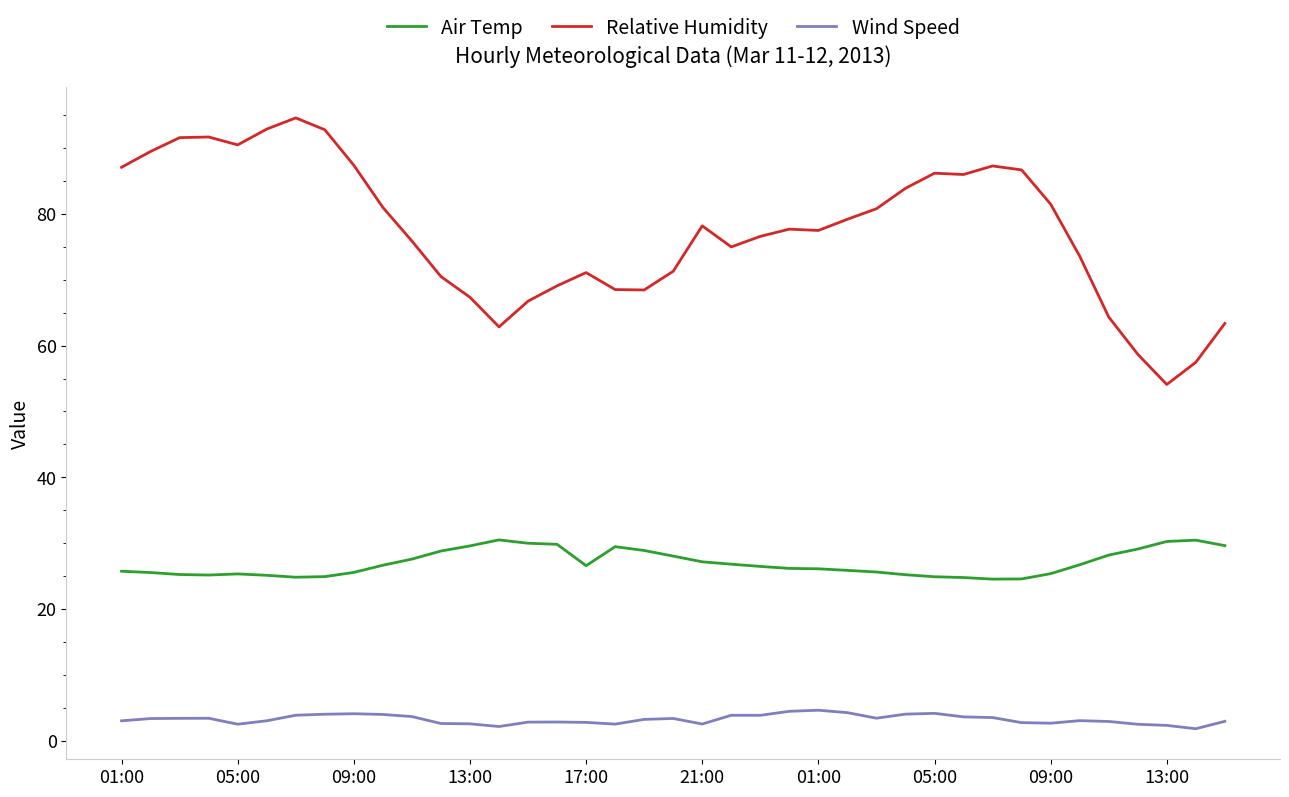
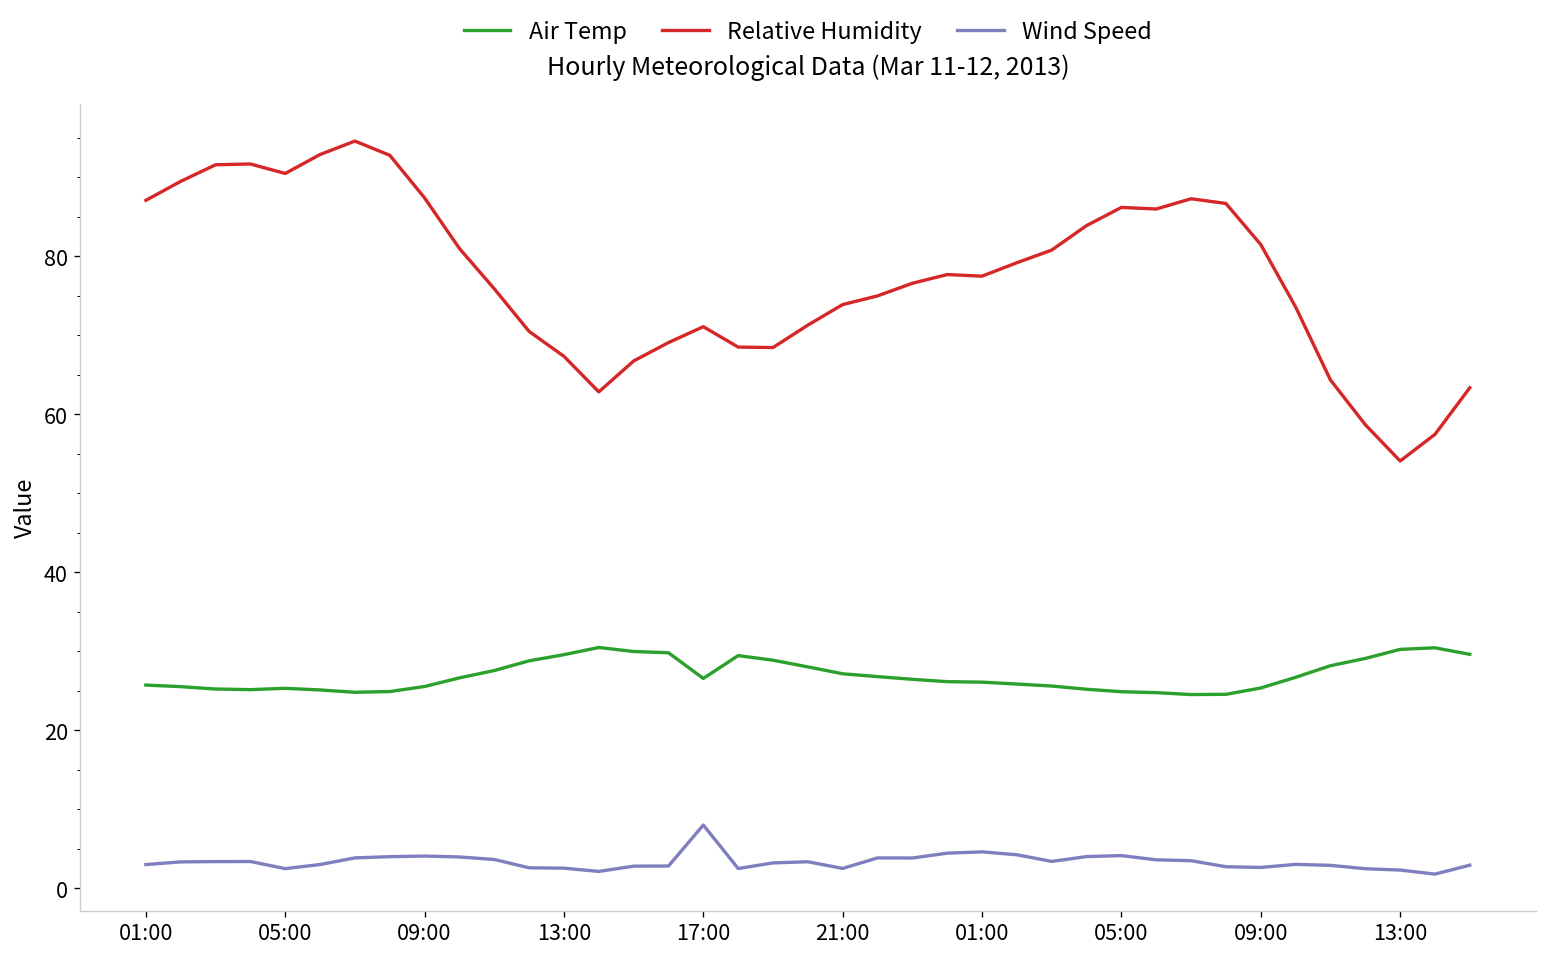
  {
    "Air Temp": {
      "17:00": 27,
      "21:00": 27
    },
    "Relative Humidity": {
      "17:00": 71,
-     "21:00": 78
+     "21:00": 74
    },
    "Wind Speed": {
-     "17:00": 3,
+     "17:00": 8,
      "21:00": 3
    }
  }
